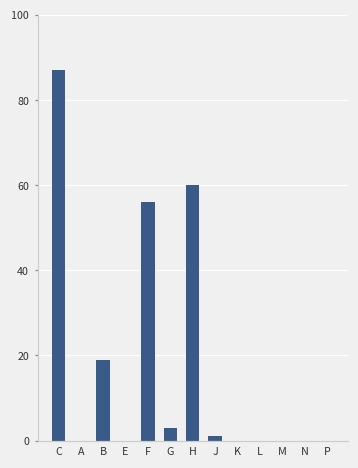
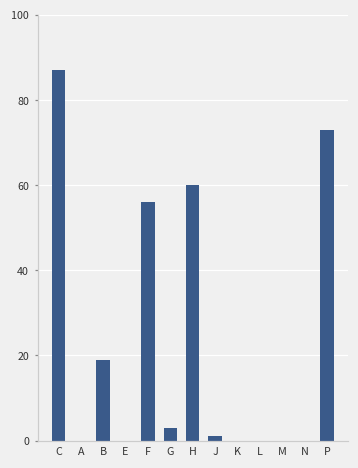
  {
    "C": 87,
    "A": 0,
    "B": 19,
    "E": 0,
    "F": 56,
    "G": 3,
    "H": 60,
    "J": 1,
    "K": 0,
    "L": 0,
    "M": 0,
    "N": 0,
-   "P": 0
+   "P": 73
  }
